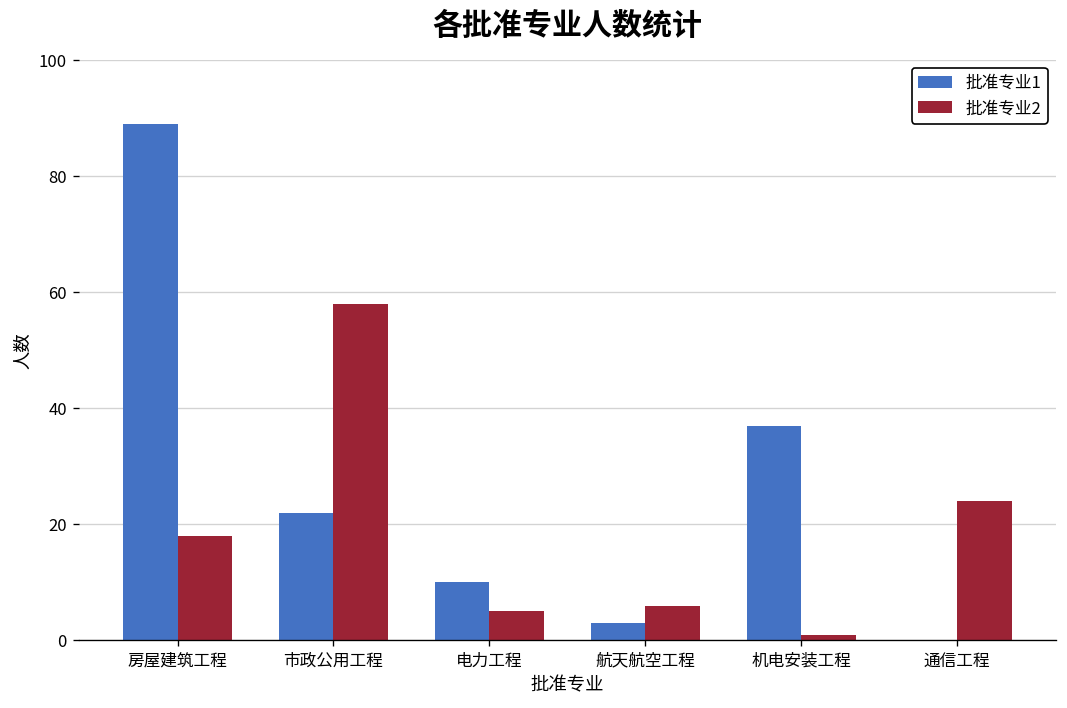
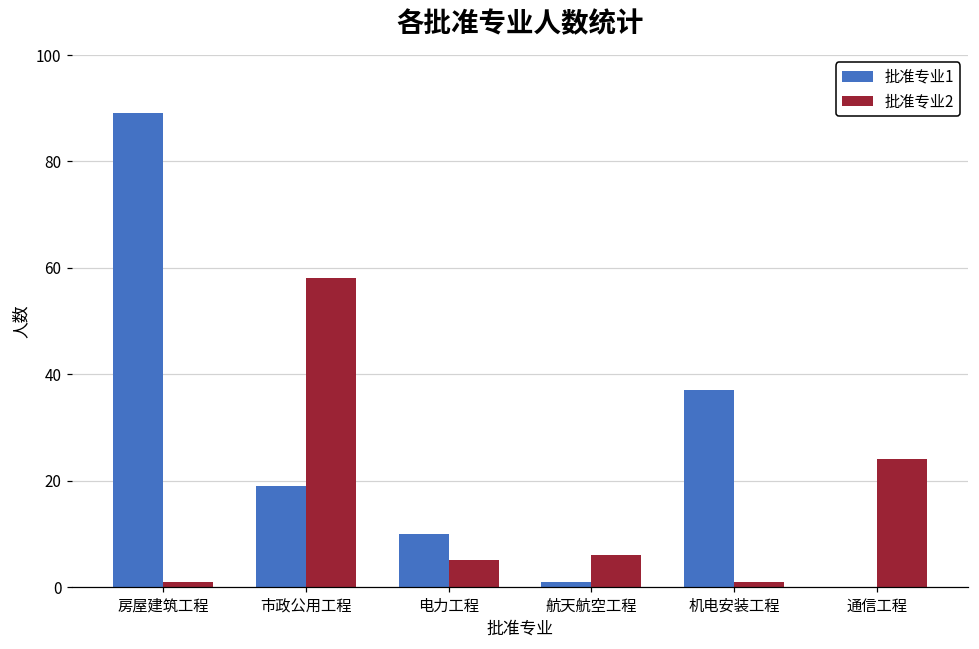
  {
    "批准专业1": {
      "房屋建筑工程": 89,
-     "市政公用工程": 22,
+     "市政公用工程": 19,
      "电力工程": 10,
-     "航天航空工程": 3,
+     "航天航空工程": 1,
      "机电安装工程": 37,
      "通信工程": 0
    },
    "批准专业2": {
-     "房屋建筑工程": 18,
+     "房屋建筑工程": 1,
      "市政公用工程": 58,
      "电力工程": 5,
      "航天航空工程": 6,
      "机电安装工程": 1,
      "通信工程": 24
    }
  }
